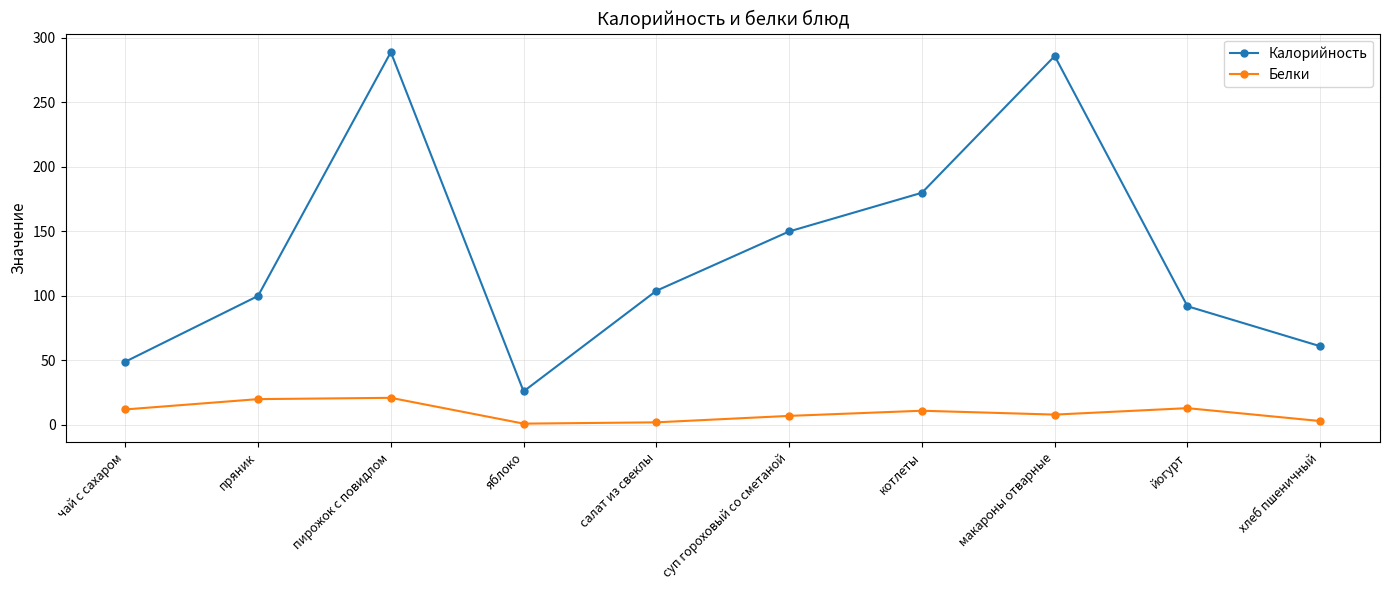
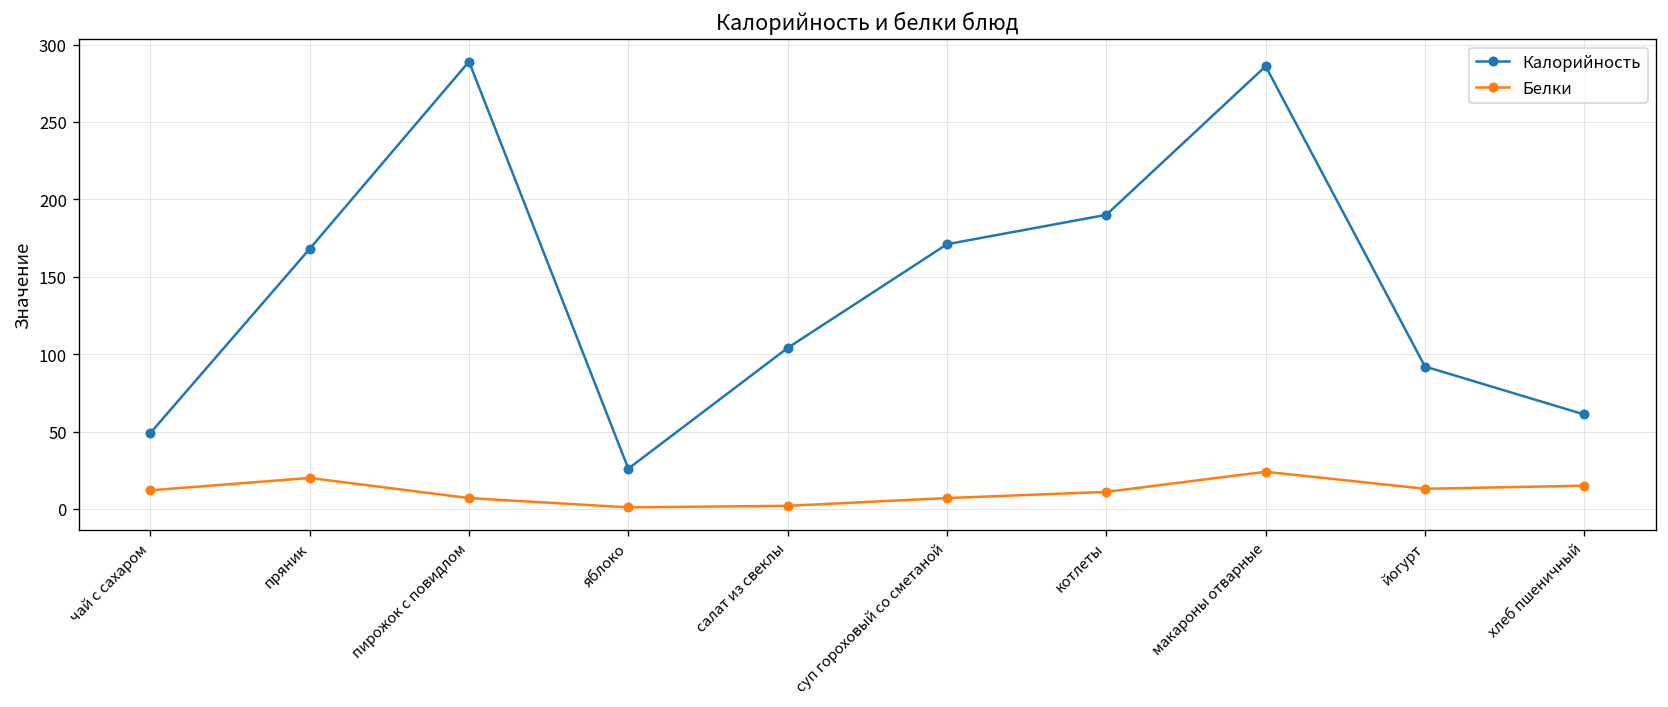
  {
    "Калорийность": {
      "чай с сахаром": 49,
-     "пряник": 100,
+     "пряник": 168,
      "пирожок с повидлом": 289,
      "яблоко": 26,
      "салат из свеклы": 104,
-     "суп гороховый со сметаной": 150,
-     "котлеты": 180,
+     "суп гороховый со сметаной": 171,
+     "котлеты": 190,
      "макароны отварные": 286,
      "йогурт": 92,
      "хлеб пшеничный": 61
    },
    "Белки": {
      "чай с сахаром": 12,
      "пряник": 20,
-     "пирожок с повидлом": 21,
+     "пирожок с повидлом": 7,
      "яблоко": 1,
      "салат из свеклы": 2,
      "суп гороховый со сметаной": 7,
      "котлеты": 11,
-     "макароны отварные": 8,
+     "макароны отварные": 24,
      "йогурт": 13,
-     "хлеб пшеничный": 3
+     "хлеб пшеничный": 15
    }
  }
